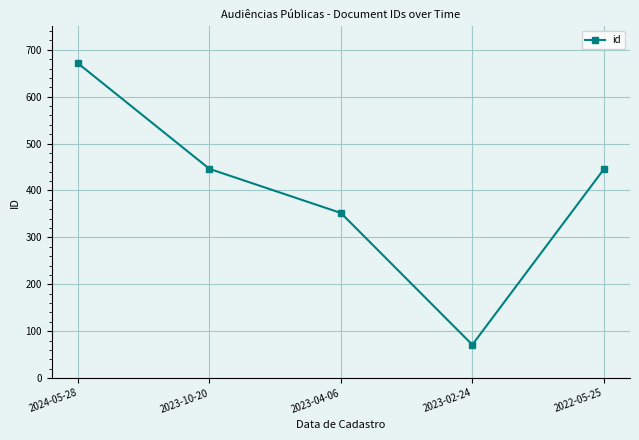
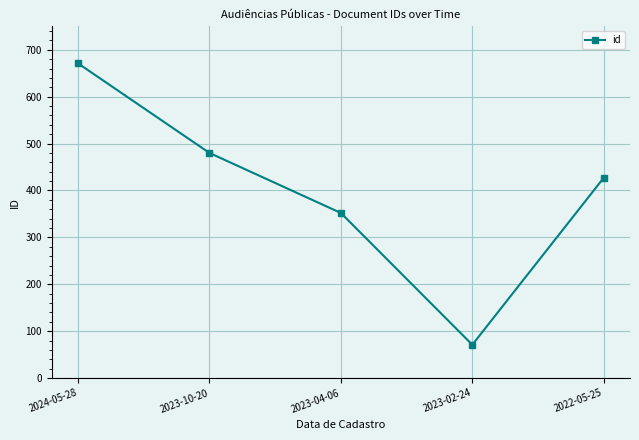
  {
    "2024-05-28": 670,
-   "2023-10-20": 450,
+   "2023-10-20": 480,
    "2023-04-06": 350,
    "2023-02-24": 70,
-   "2022-05-25": 450
+   "2022-05-25": 430
  }
